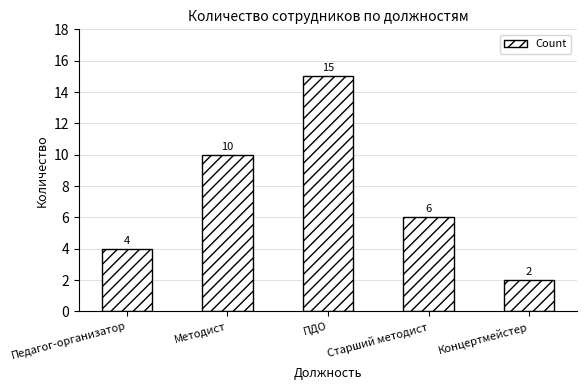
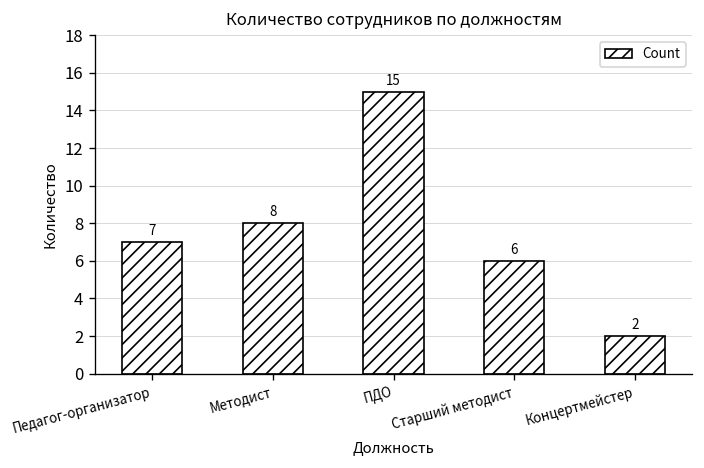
  {
-   "Педагог-организатор": 4,
-   "Методист": 10,
+   "Педагог-организатор": 7,
+   "Методист": 8,
    "ПДО": 15,
    "Старший методист": 6,
    "Концертмейстер": 2
  }
